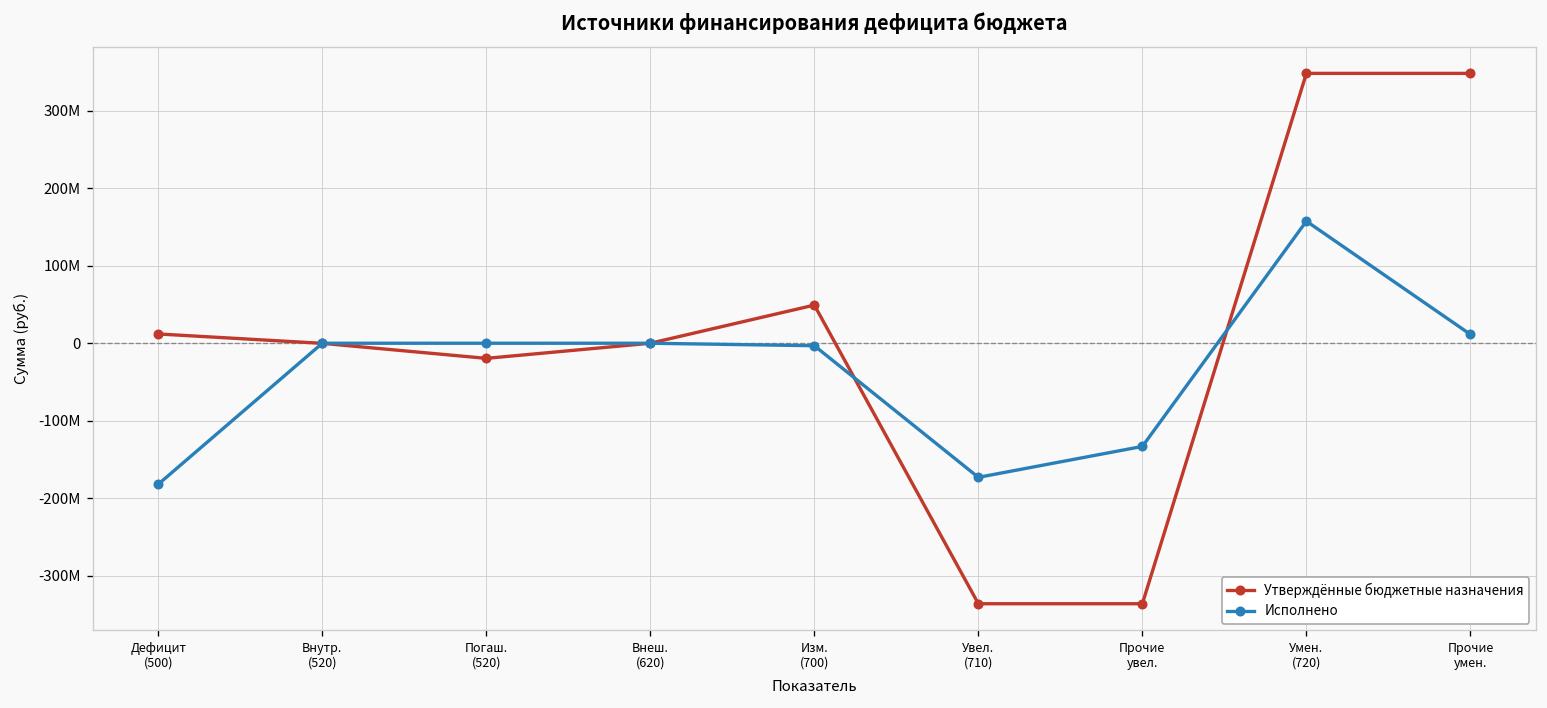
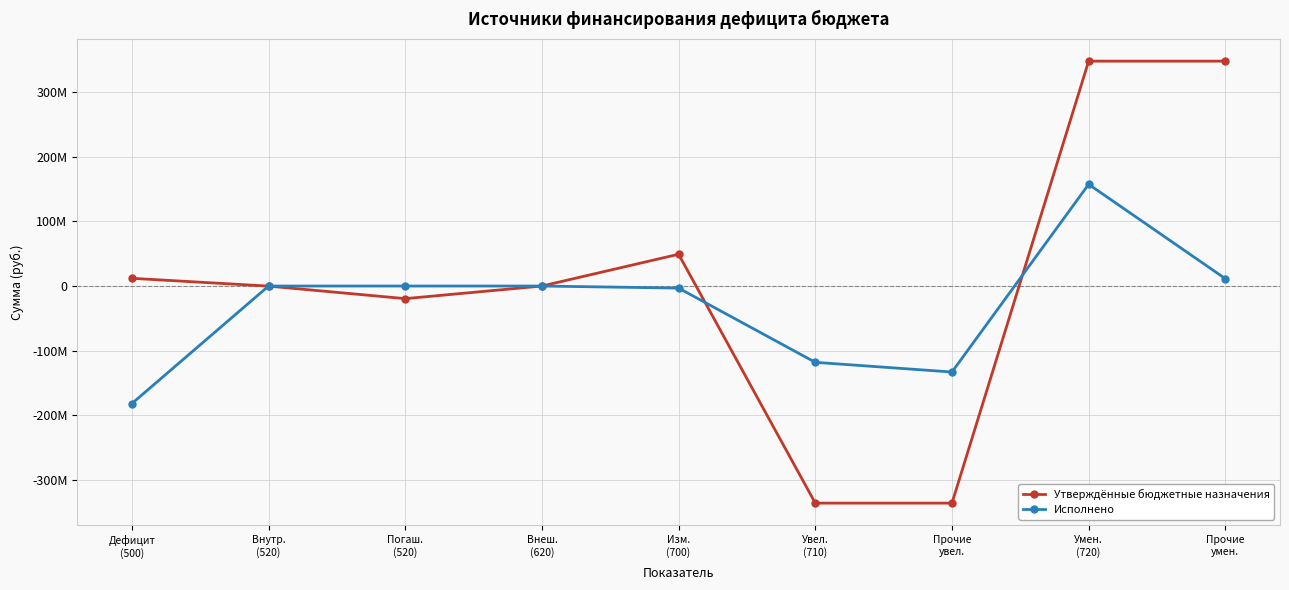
  {
    "Утверждённые бюджетные назначения": {
      "Дефицит (500)": 10000000,
      "Погаш. (520)": -20000000,
      "Изм. (700)": 50000000,
      "Увел. (710)": -340000000,
      "Прочие увел.": -340000000,
      "Умен. (720)": 350000000,
      "Прочие умен.": 350000000
    },
    "Исполнено": {
      "Дефицит (500)": -180000000,
      "Погаш. (520)": 0,
      "Изм. (700)": 0,
-     "Увел. (710)": -170000000,
+     "Увел. (710)": -120000000,
      "Прочие увел.": -130000000,
      "Умен. (720)": 160000000,
      "Прочие умен.": 10000000
    }
  }
